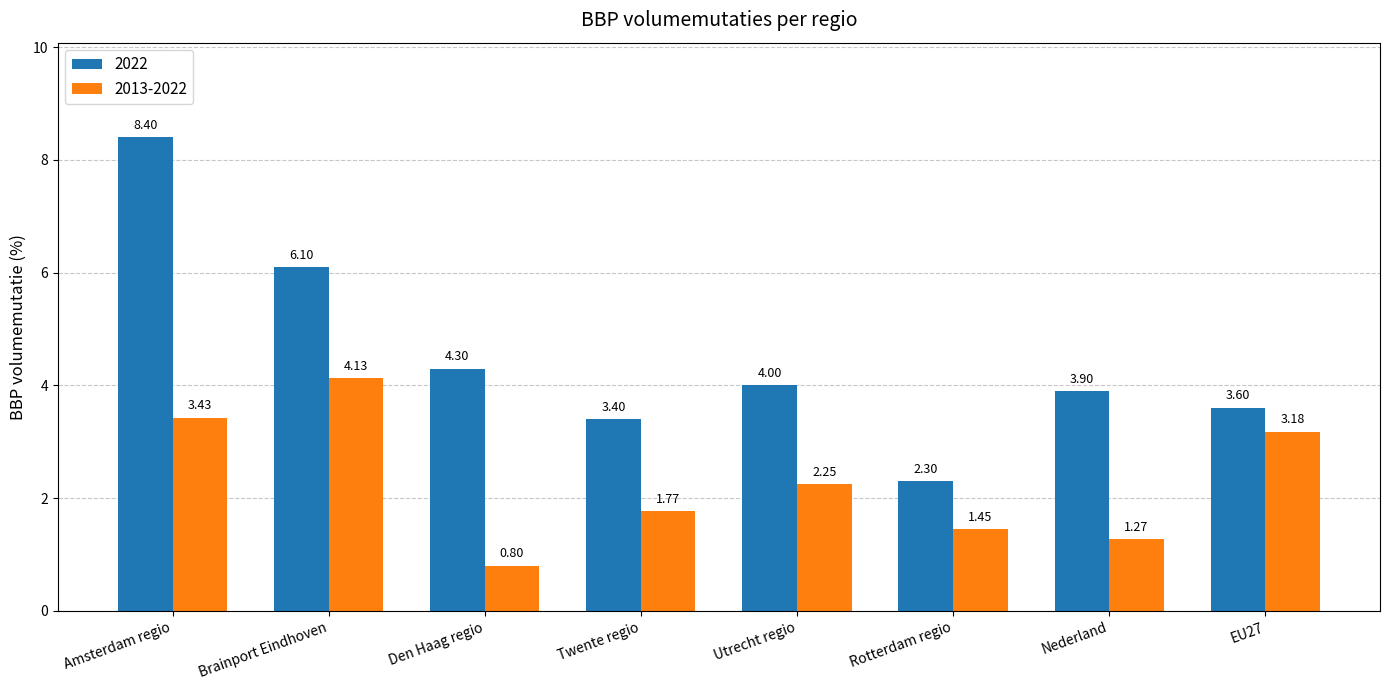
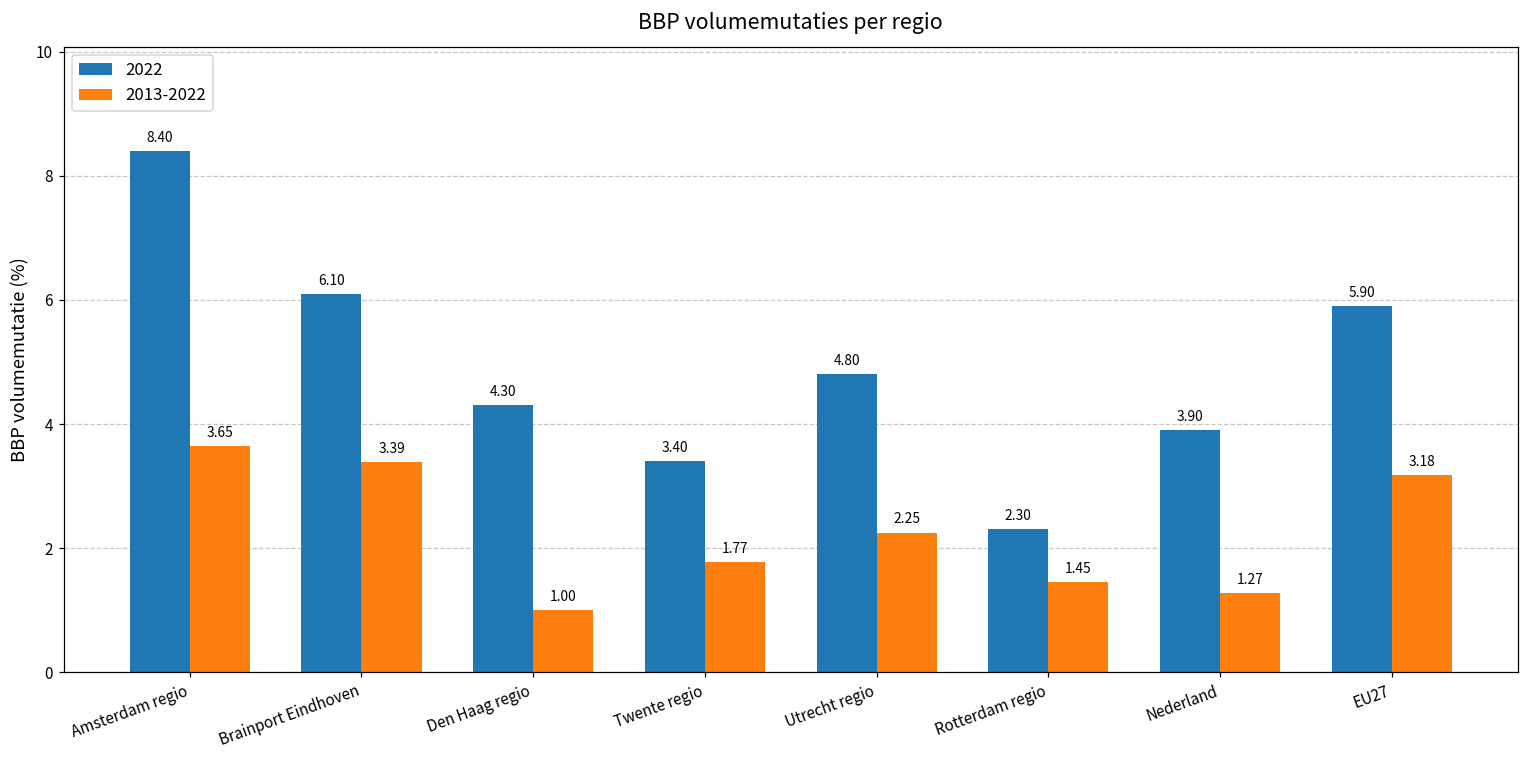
  {
    "2022": {
      "Amsterdam regio": 8.40,
      "Brainport Eindhoven": 6.10,
      "Den Haag regio": 4.30,
      "Twente regio": 3.40,
-     "Utrecht regio": 4.00,
+     "Utrecht regio": 4.80,
      "Rotterdam regio": 2.30,
      "Nederland": 3.90,
-     "EU27": 3.60
+     "EU27": 5.90
    },
    "2013-2022": {
-     "Amsterdam regio": 3.43,
-     "Brainport Eindhoven": 4.13,
-     "Den Haag regio": 0.80,
+     "Amsterdam regio": 3.65,
+     "Brainport Eindhoven": 3.39,
+     "Den Haag regio": 1.00,
      "Twente regio": 1.77,
      "Utrecht regio": 2.25,
      "Rotterdam regio": 1.45,
      "Nederland": 1.27,
      "EU27": 3.18
    }
  }
